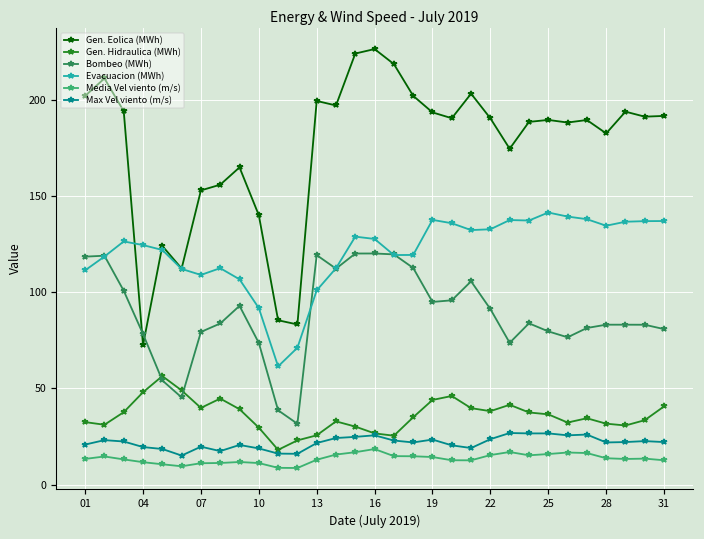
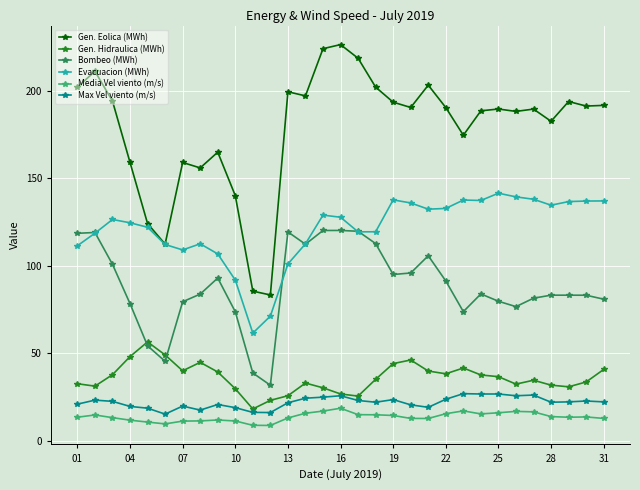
  {
    "Gen. Eolica (MWh)": {
-     "04": 72,
-     "07": 153,
+     "04": 159,
+     "07": 159,
      "10": 140,
      "13": 199,
      "16": 226,
      "19": 193,
      "22": 190,
      "25": 189,
      "28": 182,
      "31": 192
    }
  }
